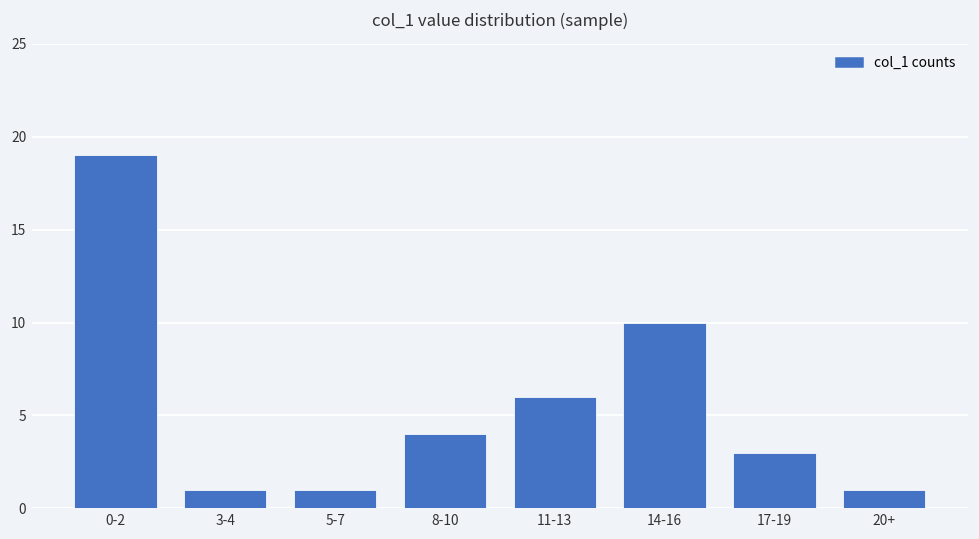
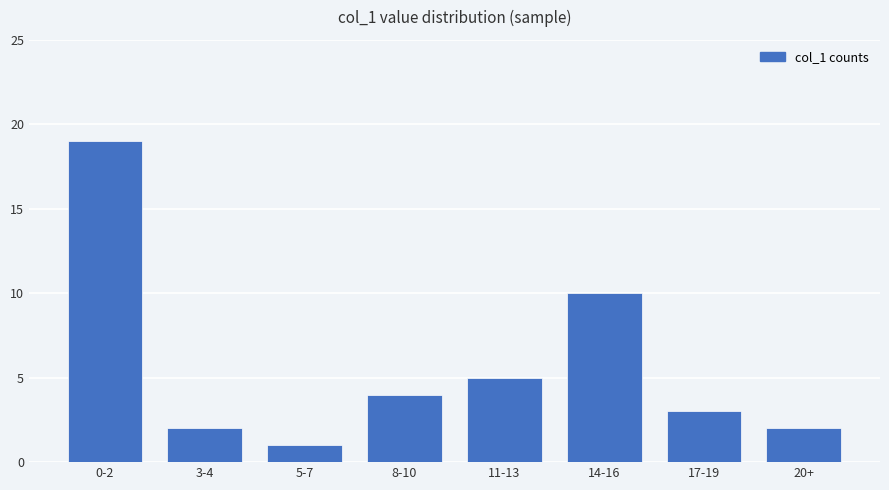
  {
    "0-2": 19,
-   "3-4": 1,
+   "3-4": 2,
    "5-7": 1,
    "8-10": 4,
-   "11-13": 6,
+   "11-13": 5,
    "14-16": 10,
    "17-19": 3,
-   "20+": 1
+   "20+": 2
  }
